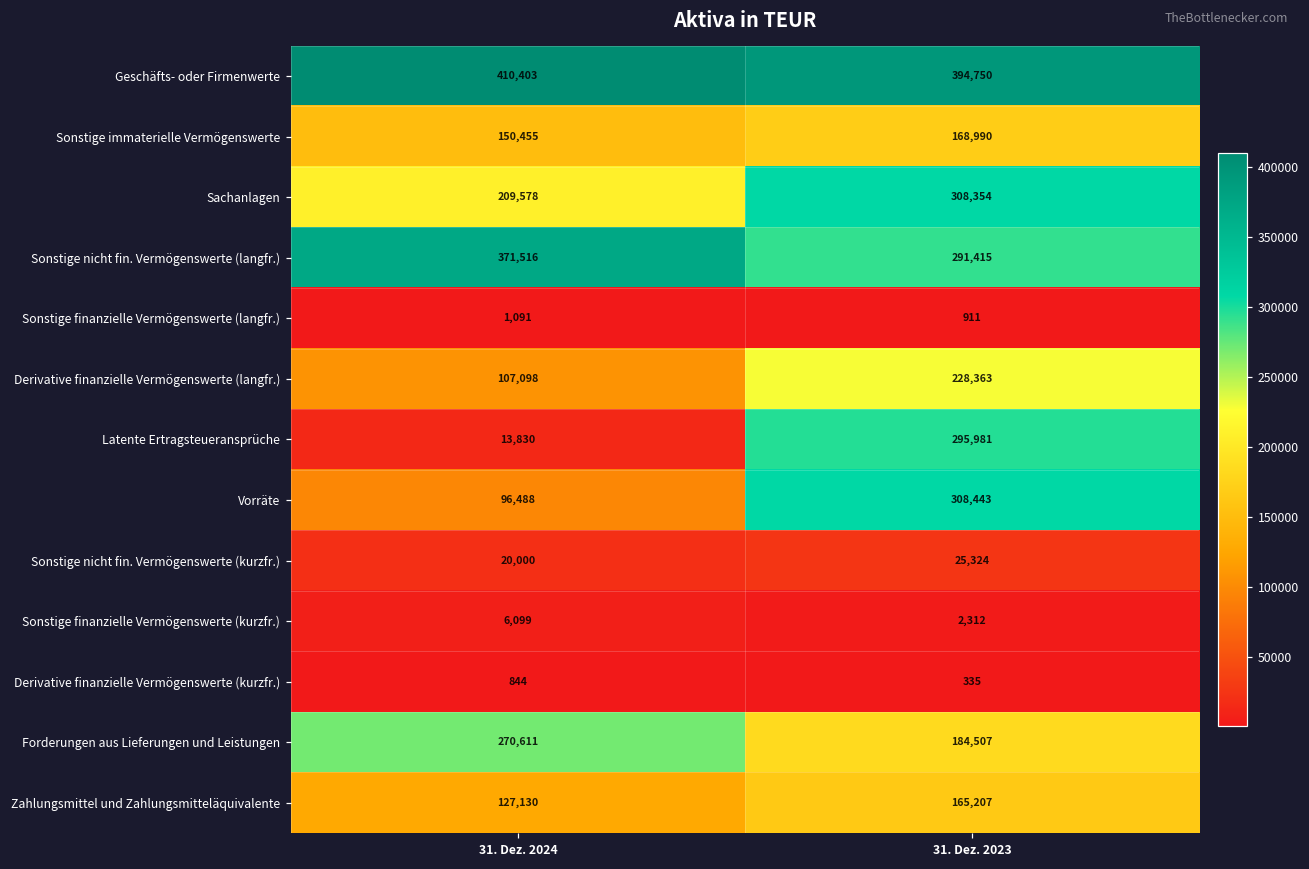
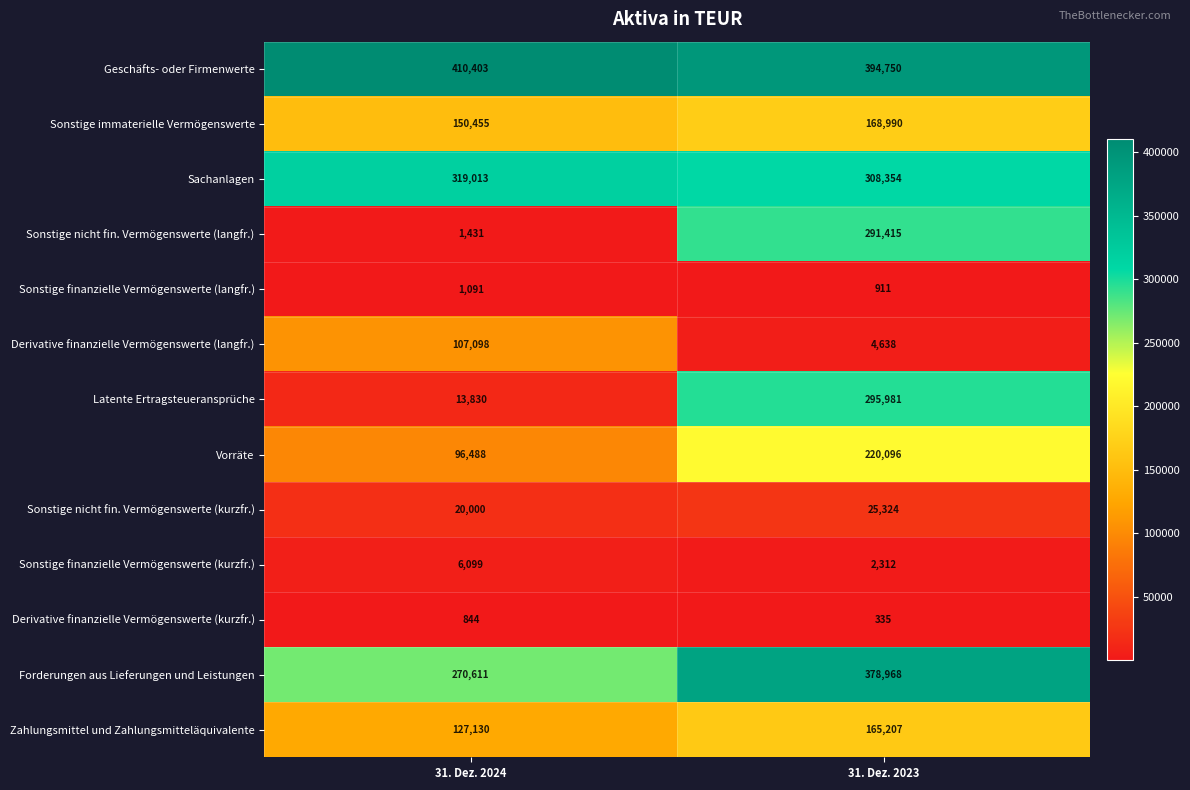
  {
    "Geschäfts- oder Firmenwerte": {
      "31. Dez. 2024": "410,403",
      "31. Dez. 2023": "394,750"
    },
    "Sonstige immaterielle Vermögenswerte": {
      "31. Dez. 2024": "150,455",
      "31. Dez. 2023": "168,990"
    },
    "Sachanlagen": {
-     "31. Dez. 2024": "209,578",
+     "31. Dez. 2024": "319,013",
      "31. Dez. 2023": "308,354"
    },
    "Sonstige nicht fin. Vermögenswerte (langfr.)": {
-     "31. Dez. 2024": "371,516",
+     "31. Dez. 2024": "1,431",
      "31. Dez. 2023": "291,415"
    },
    "Sonstige finanzielle Vermögenswerte (langfr.)": {
      "31. Dez. 2024": "1,091",
      "31. Dez. 2023": "911"
    },
    "Derivative finanzielle Vermögenswerte (langfr.)": {
      "31. Dez. 2024": "107,098",
-     "31. Dez. 2023": "228,363"
+     "31. Dez. 2023": "4,638"
    },
    "Latente Ertragsteueransprüche": {
      "31. Dez. 2024": "13,830",
      "31. Dez. 2023": "295,981"
    },
    "Vorräte": {
      "31. Dez. 2024": "96,488",
-     "31. Dez. 2023": "308,443"
+     "31. Dez. 2023": "220,096"
    },
    "Sonstige nicht fin. Vermögenswerte (kurzfr.)": {
      "31. Dez. 2024": "20,000",
      "31. Dez. 2023": "25,324"
    },
    "Sonstige finanzielle Vermögenswerte (kurzfr.)": {
      "31. Dez. 2024": "6,099",
      "31. Dez. 2023": "2,312"
    },
    "Derivative finanzielle Vermögenswerte (kurzfr.)": {
      "31. Dez. 2024": "844",
      "31. Dez. 2023": "335"
    },
    "Forderungen aus Lieferungen und Leistungen": {
      "31. Dez. 2024": "270,611",
-     "31. Dez. 2023": "184,507"
+     "31. Dez. 2023": "378,968"
    },
    "Zahlungsmittel und Zahlungsmitteläquivalente": {
      "31. Dez. 2024": "127,130",
      "31. Dez. 2023": "165,207"
    }
  }
